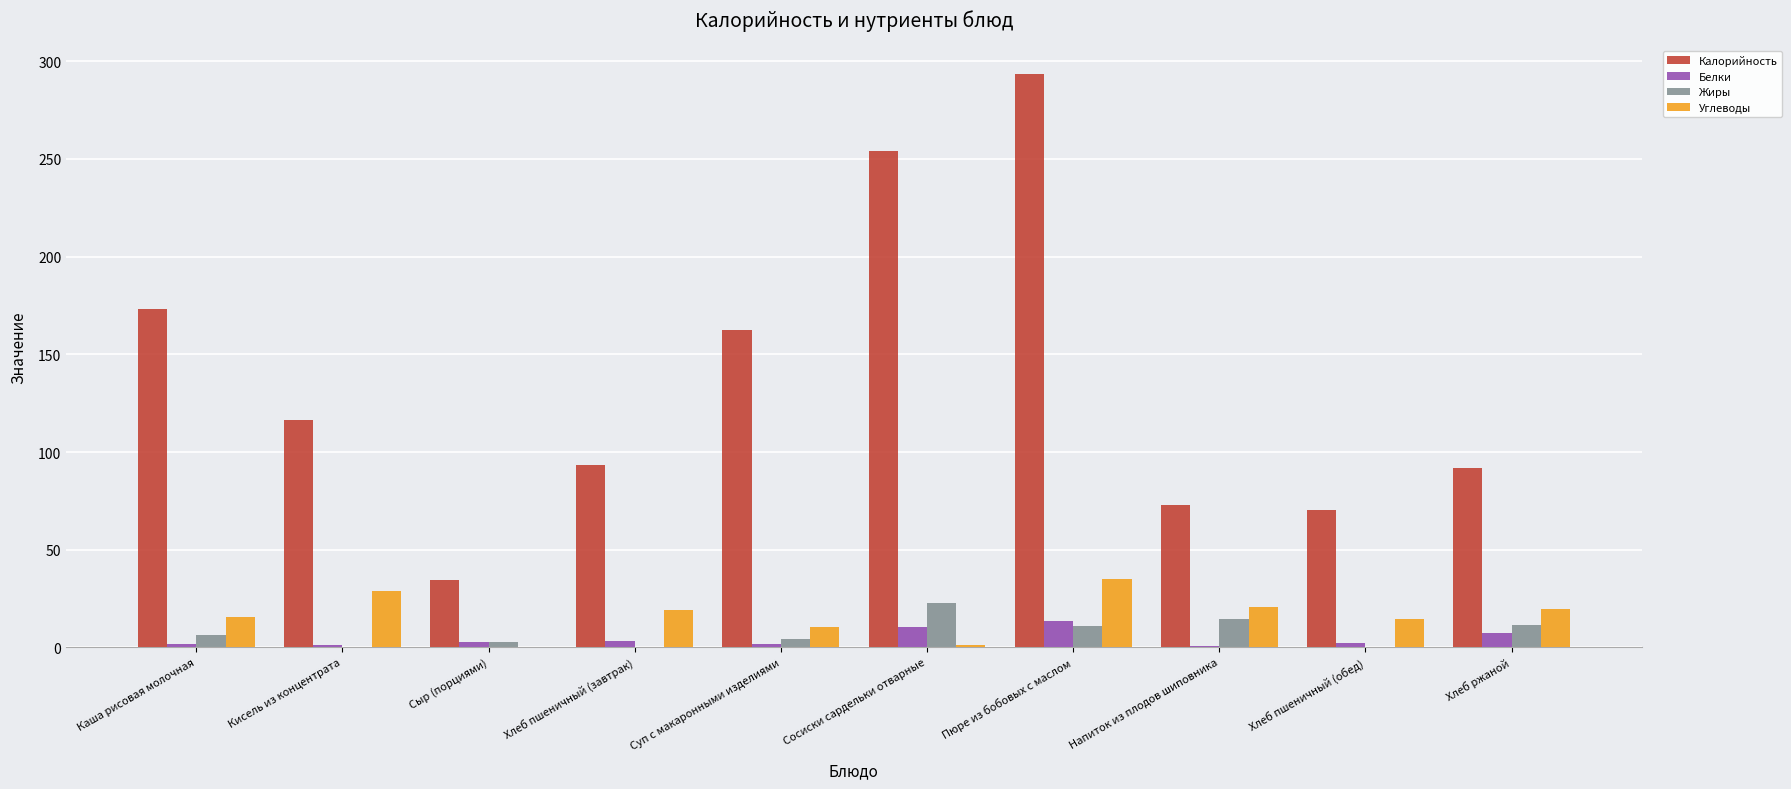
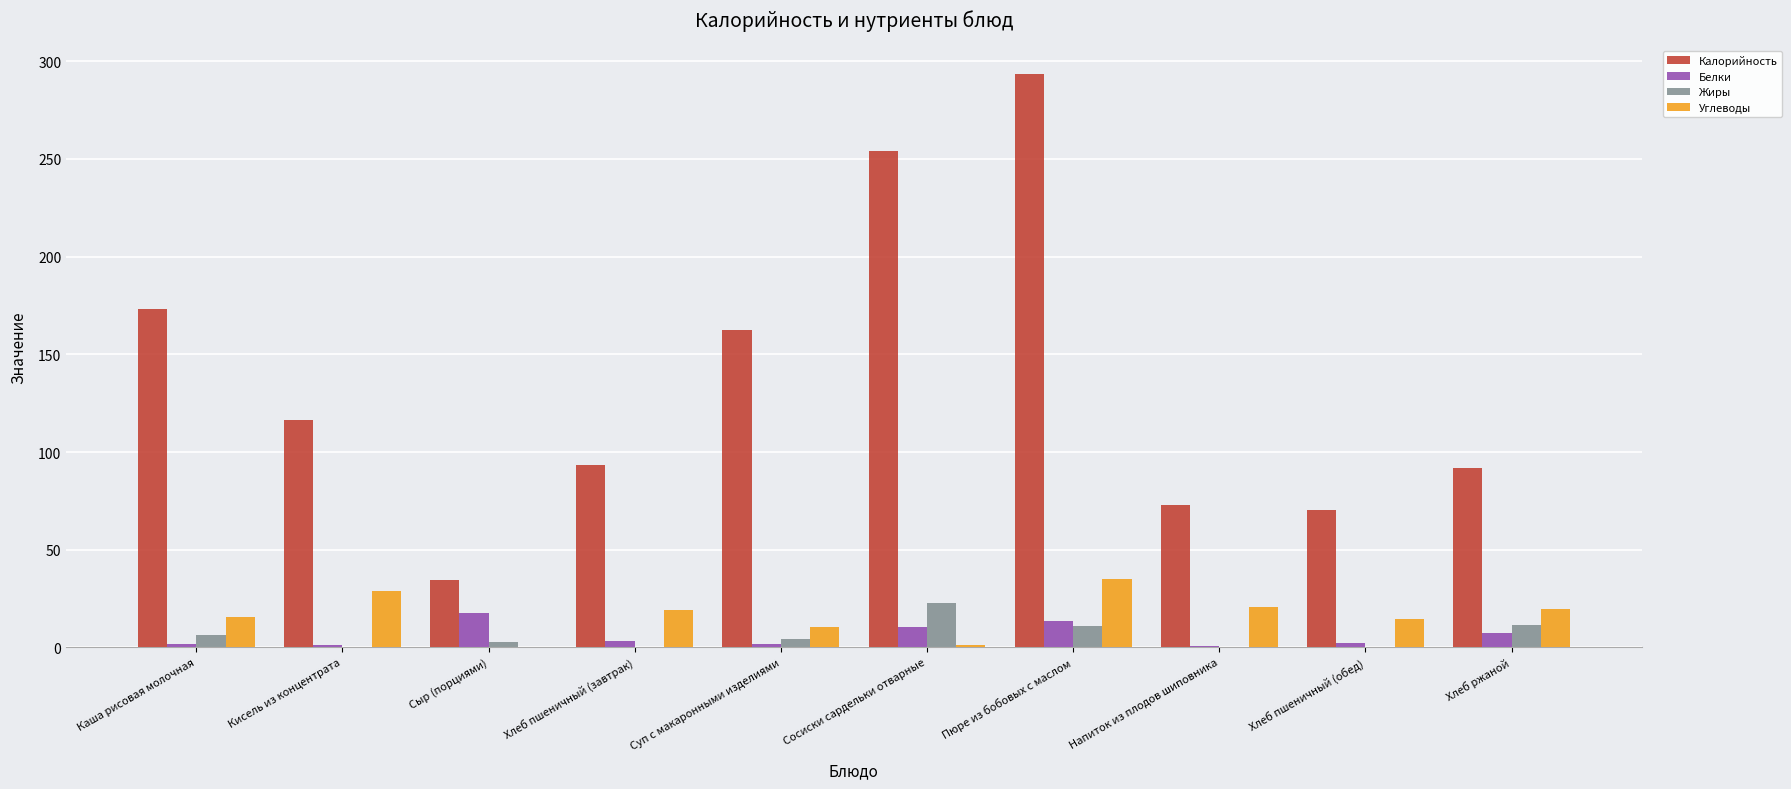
  {
    "Калорийность": {
      "Каша рисовая молочная": 173,
      "Кисель из концентрата": 116,
      "Сыр (порциями)": 34,
      "Хлеб пшеничный (завтрак)": 94,
      "Суп с макаронными изделиями": 162,
      "Сосиски сардельки отварные": 254,
      "Пюре из бобовых с маслом": 294,
      "Напиток из плодов шиповника": 73,
      "Хлеб пшеничный (обед)": 70,
      "Хлеб ржаной": 92
    },
    "Белки": {
      "Каша рисовая молочная": 2,
      "Кисель из концентрата": 1,
-     "Сыр (порциями)": 3,
+     "Сыр (порциями)": 17,
      "Хлеб пшеничный (завтрак)": 3,
      "Суп с макаронными изделиями": 2,
      "Сосиски сардельки отварные": 10,
      "Пюре из бобовых с маслом": 14,
      "Хлеб пшеничный (обед)": 2,
      "Хлеб ржаной": 7
    },
    "Жиры": {
      "Каша рисовая молочная": 6,
      "Кисель из концентрата": 0,
      "Сыр (порциями)": 3,
      "Суп с макаронными изделиями": 4,
      "Сосиски сардельки отварные": 23,
      "Пюре из бобовых с маслом": 11,
-     "Напиток из плодов шиповника": 14,
+     "Напиток из плодов шиповника": 0,
      "Хлеб ржаной": 11
    },
    "Углеводы": {
      "Каша рисовая молочная": 16,
      "Кисель из концентрата": 29,
      "Сыр (порциями)": 0,
      "Хлеб пшеничный (завтрак)": 19,
      "Суп с макаронными изделиями": 10,
      "Сосиски сардельки отварные": 1,
      "Пюре из бобовых с маслом": 35,
      "Напиток из плодов шиповника": 21,
      "Хлеб пшеничный (обед)": 14,
      "Хлеб ржаной": 20
    }
  }
